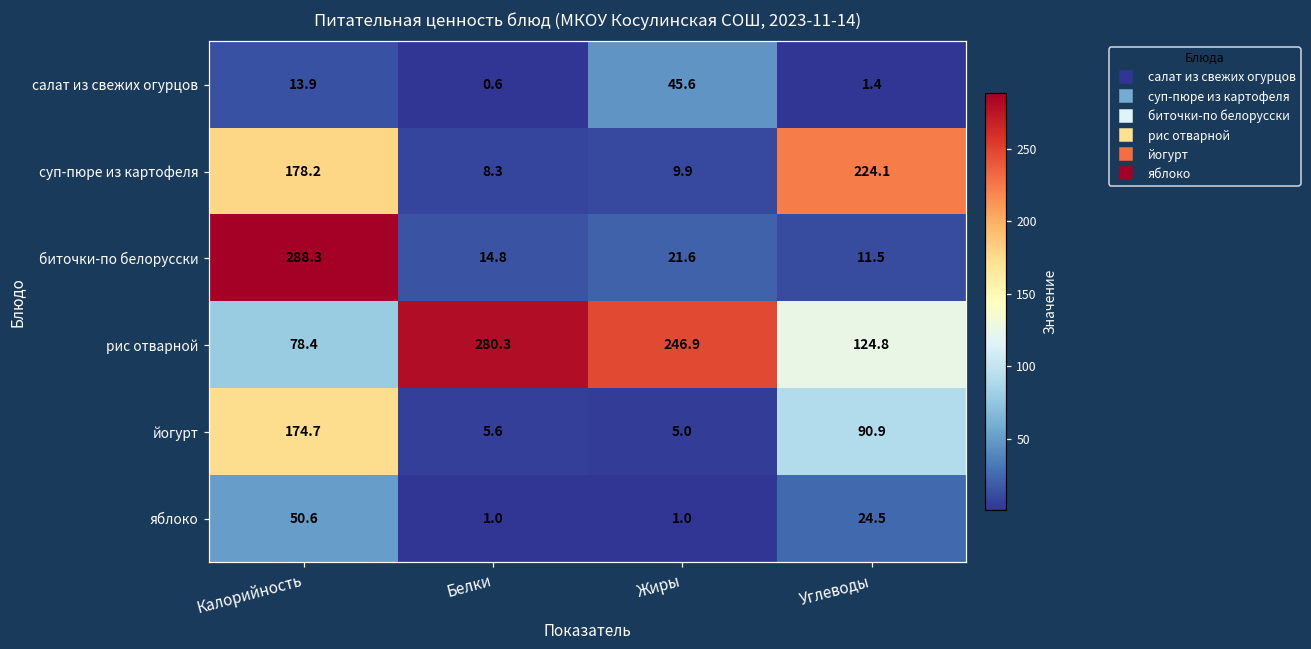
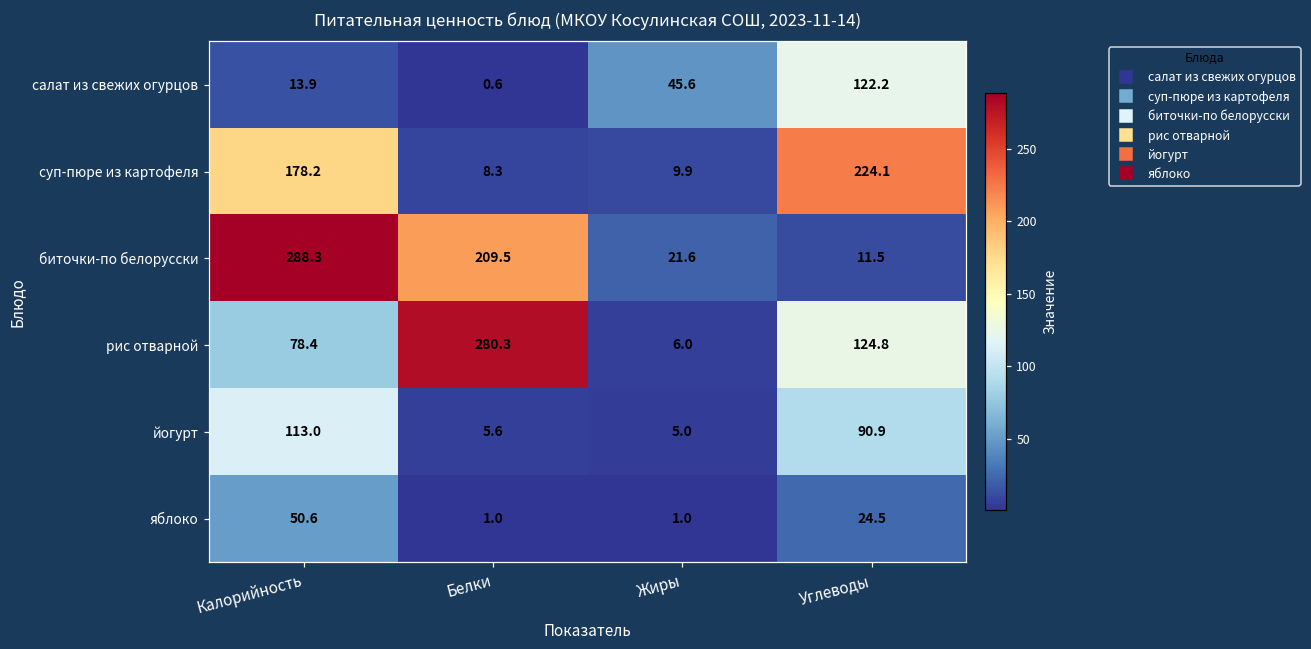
  {
    "салат из свежих огурцов": {
      "Калорийность": 13.9,
      "Белки": 0.6,
      "Жиры": 45.6,
-     "Углеводы": 1.4
+     "Углеводы": 122.2
    },
    "суп-пюре из картофеля": {
      "Калорийность": 178.2,
      "Белки": 8.3,
      "Жиры": 9.9,
      "Углеводы": 224.1
    },
    "биточки-по белорусски": {
      "Калорийность": 288.3,
-     "Белки": 14.8,
+     "Белки": 209.5,
      "Жиры": 21.6,
      "Углеводы": 11.5
    },
    "рис отварной": {
      "Калорийность": 78.4,
      "Белки": 280.3,
-     "Жиры": 246.9,
+     "Жиры": 6.0,
      "Углеводы": 124.8
    },
    "йогурт": {
-     "Калорийность": 174.7,
+     "Калорийность": 113.0,
      "Белки": 5.6,
      "Жиры": 5.0,
      "Углеводы": 90.9
    },
    "яблоко": {
      "Калорийность": 50.6,
      "Белки": 1.0,
      "Жиры": 1.0,
      "Углеводы": 24.5
    }
  }
